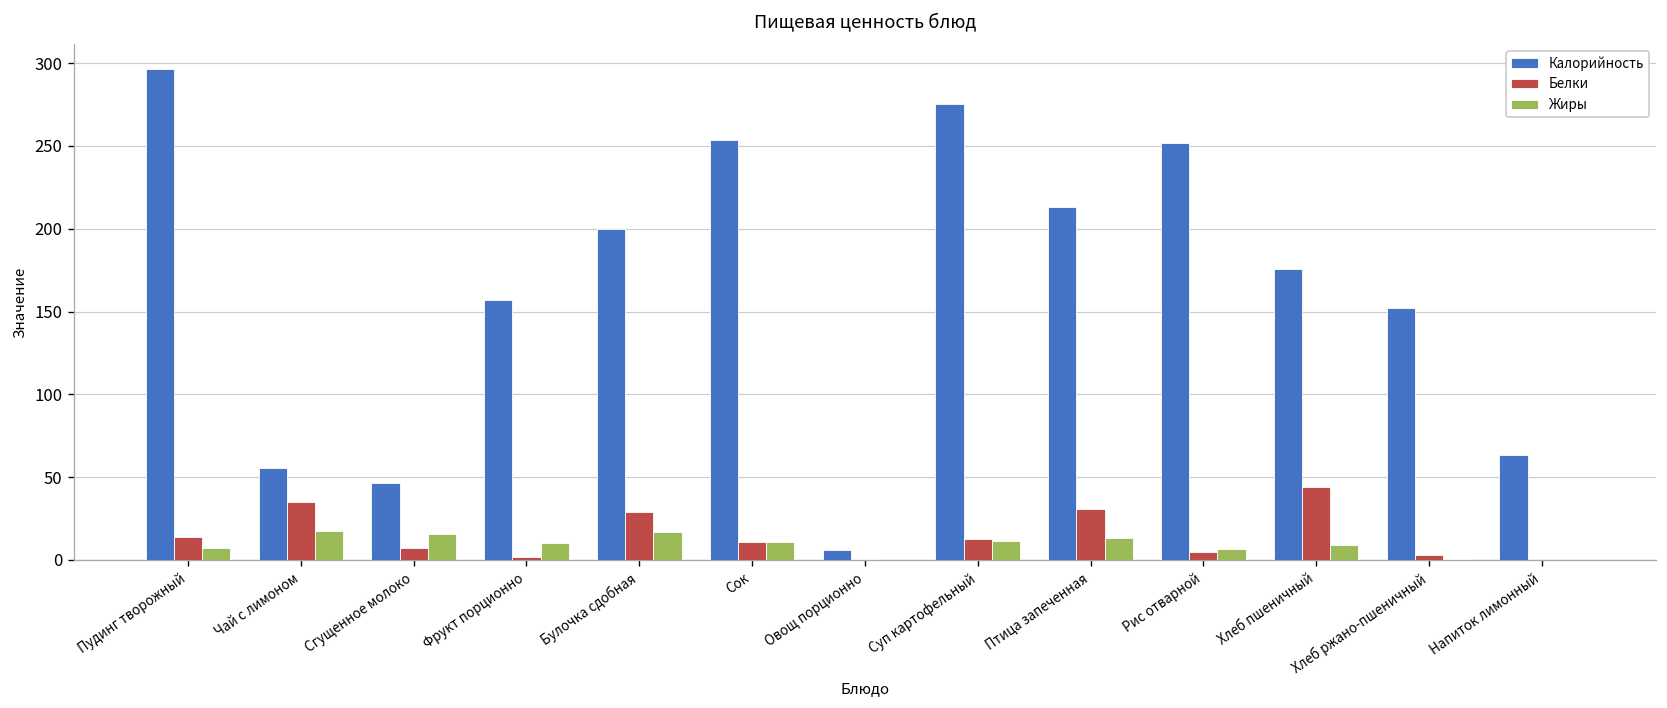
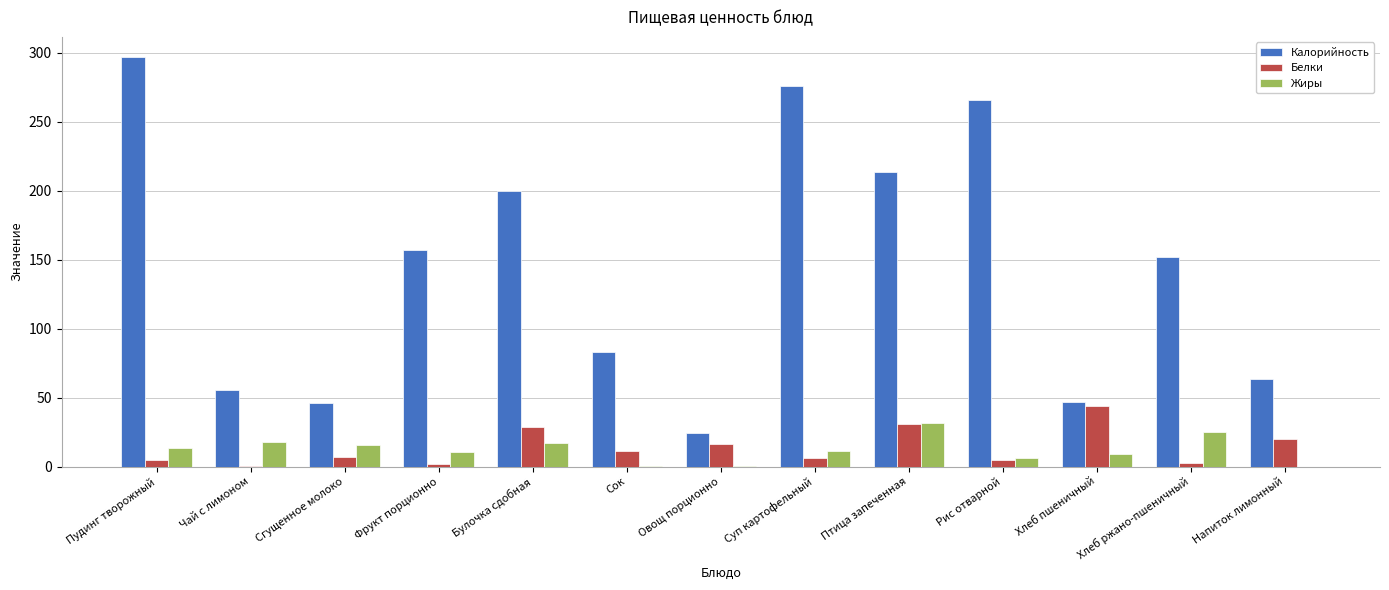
  {
    "Калорийность": {
      "Пудинг творожный": 297,
      "Чай с лимоном": 55,
      "Сгущенное молоко": 46,
      "Фрукт порционно": 157,
      "Булочка сдобная": 200,
-     "Сок": 254,
-     "Овощ порционно": 6,
+     "Сок": 83,
+     "Овощ порционно": 24,
      "Суп картофельный": 276,
      "Птица запеченная": 213,
-     "Рис отварной": 252,
-     "Хлеб пшеничный": 176,
+     "Рис отварной": 265,
+     "Хлеб пшеничный": 47,
      "Хлеб ржано-пшеничный": 152,
      "Напиток лимонный": 63
    },
    "Белки": {
-     "Пудинг творожный": 14,
-     "Чай с лимоном": 35,
+     "Пудинг творожный": 4,
+     "Чай с лимоном": 0,
      "Сгущенное молоко": 7,
      "Булочка сдобная": 29,
      "Сок": 11,
-     "Овощ порционно": 0,
-     "Суп картофельный": 12,
+     "Овощ порционно": 17,
+     "Суп картофельный": 6,
      "Птица запеченная": 31,
      "Рис отварной": 4,
      "Хлеб пшеничный": 44,
      "Хлеб ржано-пшеничный": 3,
-     "Напиток лимонный": 0
+     "Напиток лимонный": 20
    },
    "Жиры": {
-     "Пудинг творожный": 7,
+     "Пудинг творожный": 14,
      "Чай с лимоном": 18,
      "Сгущенное молоко": 16,
      "Фрукт порционно": 10,
      "Булочка сдобная": 17,
-     "Сок": 11,
+     "Сок": 0,
      "Суп картофельный": 11,
-     "Птица запеченная": 13,
+     "Птица запеченная": 32,
      "Рис отварной": 6,
      "Хлеб пшеничный": 9,
-     "Хлеб ржано-пшеничный": 0,
+     "Хлеб ржано-пшеничный": 25,
      "Напиток лимонный": 0
    }
  }
